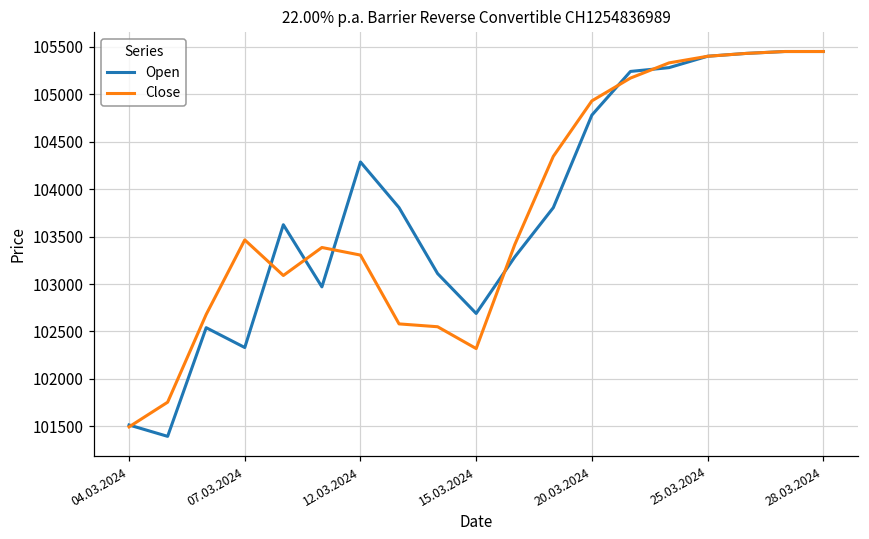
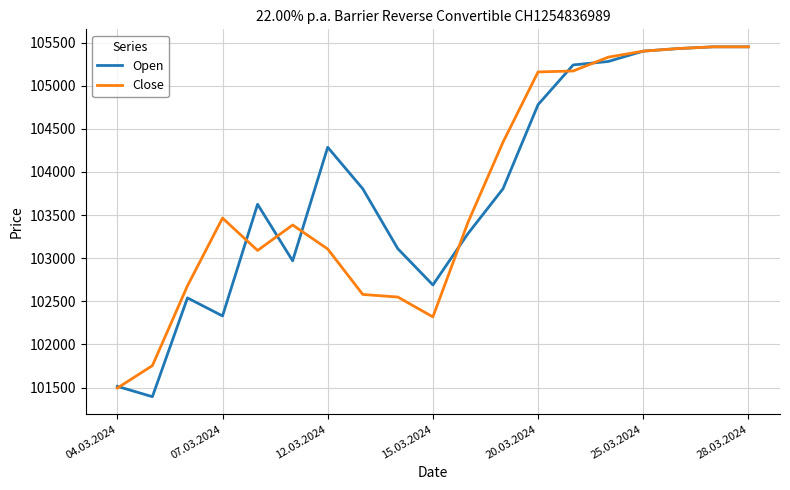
  {
    "Open": {
      "07.03.2024": 102300,
      "12.03.2024": 104300,
      "15.03.2024": 102700,
      "20.03.2024": 104800
    },
    "Close": {
      "07.03.2024": 103500,
-     "12.03.2024": 103300,
+     "12.03.2024": 103100,
      "15.03.2024": 102300,
-     "20.03.2024": 104900
+     "20.03.2024": 105200
    }
  }
